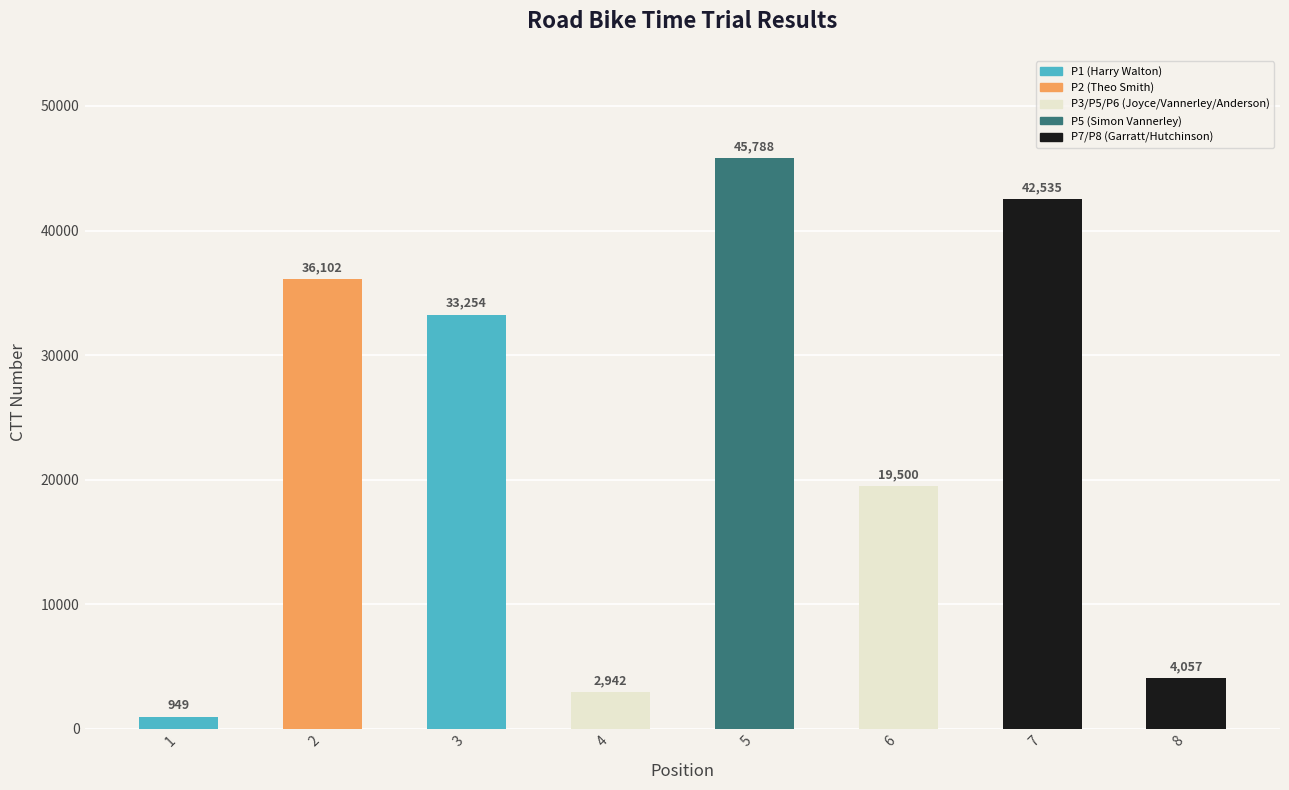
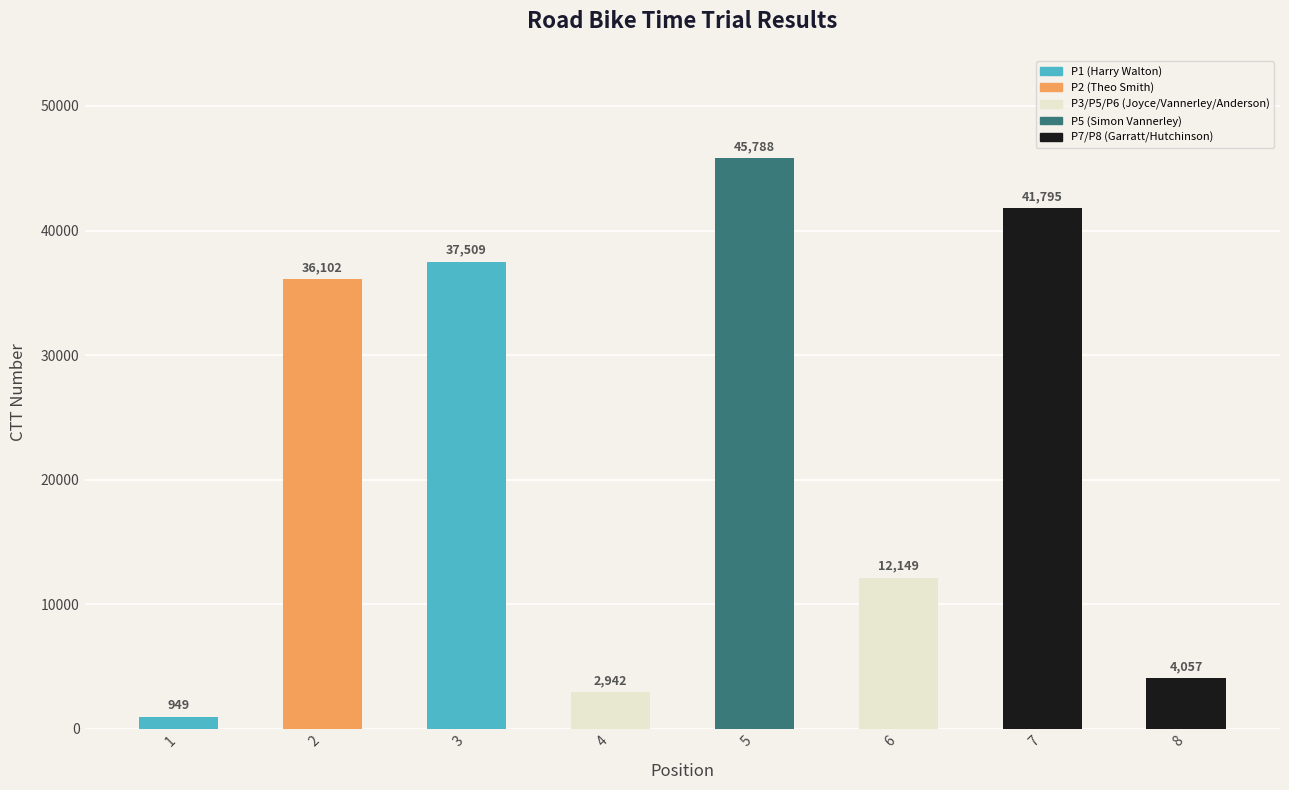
  {
    "1": "949",
    "2": "36,102",
-   "3": "33,254",
+   "3": "37,509",
    "4": "2,942",
    "5": "45,788",
-   "6": "19,500",
-   "7": "42,535",
+   "6": "12,149",
+   "7": "41,795",
    "8": "4,057"
  }
